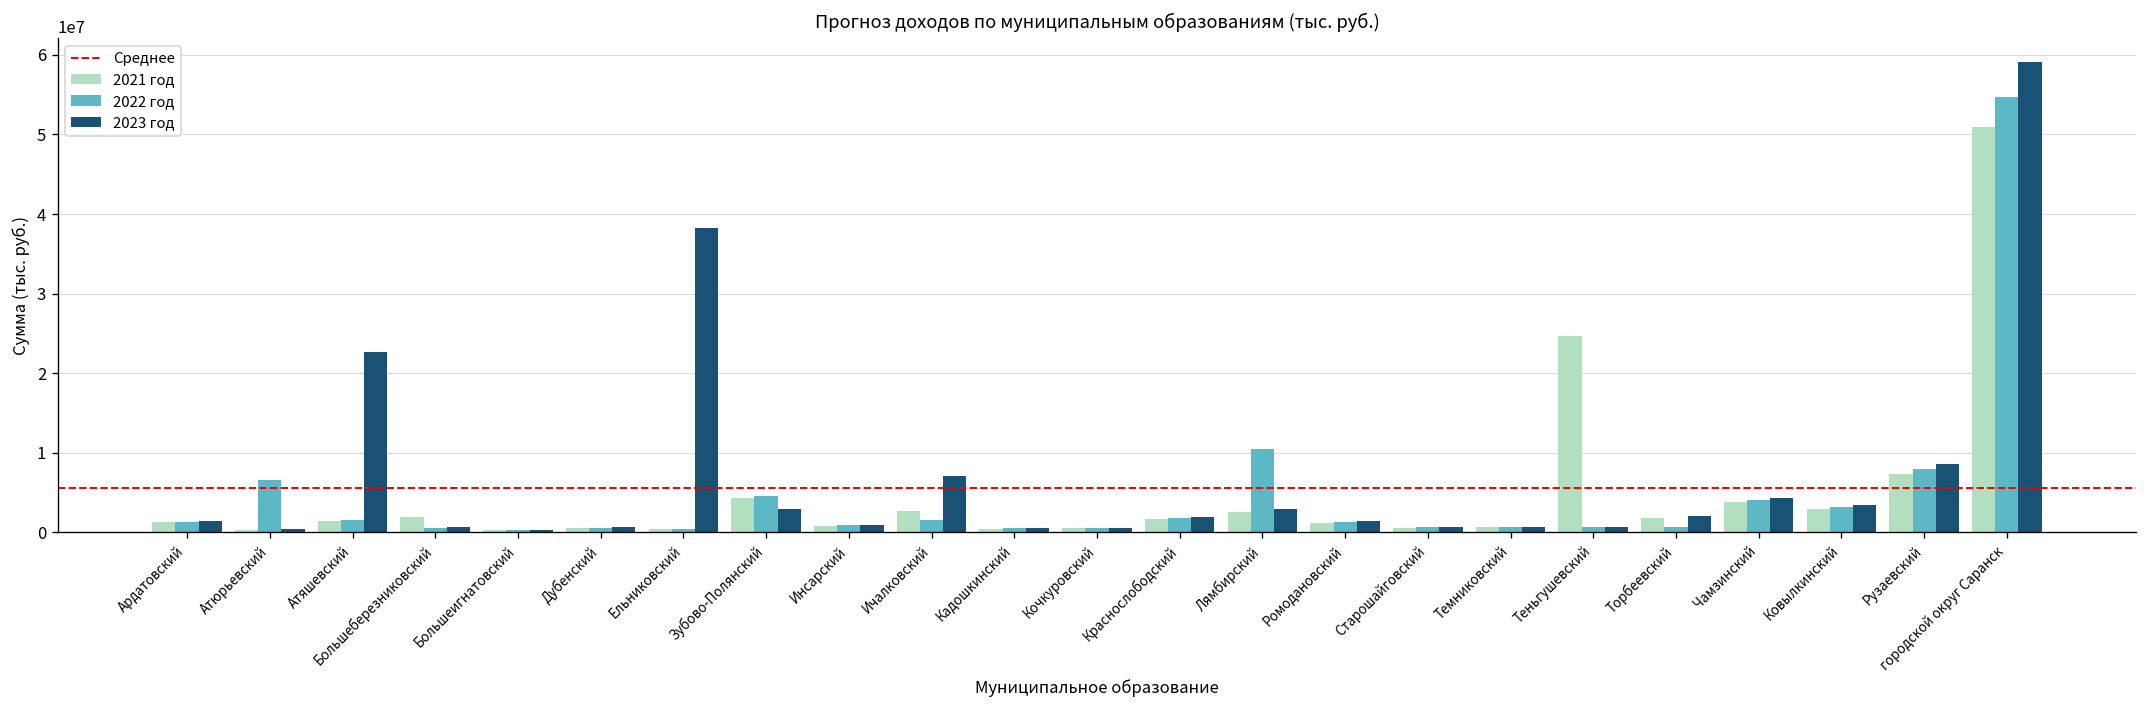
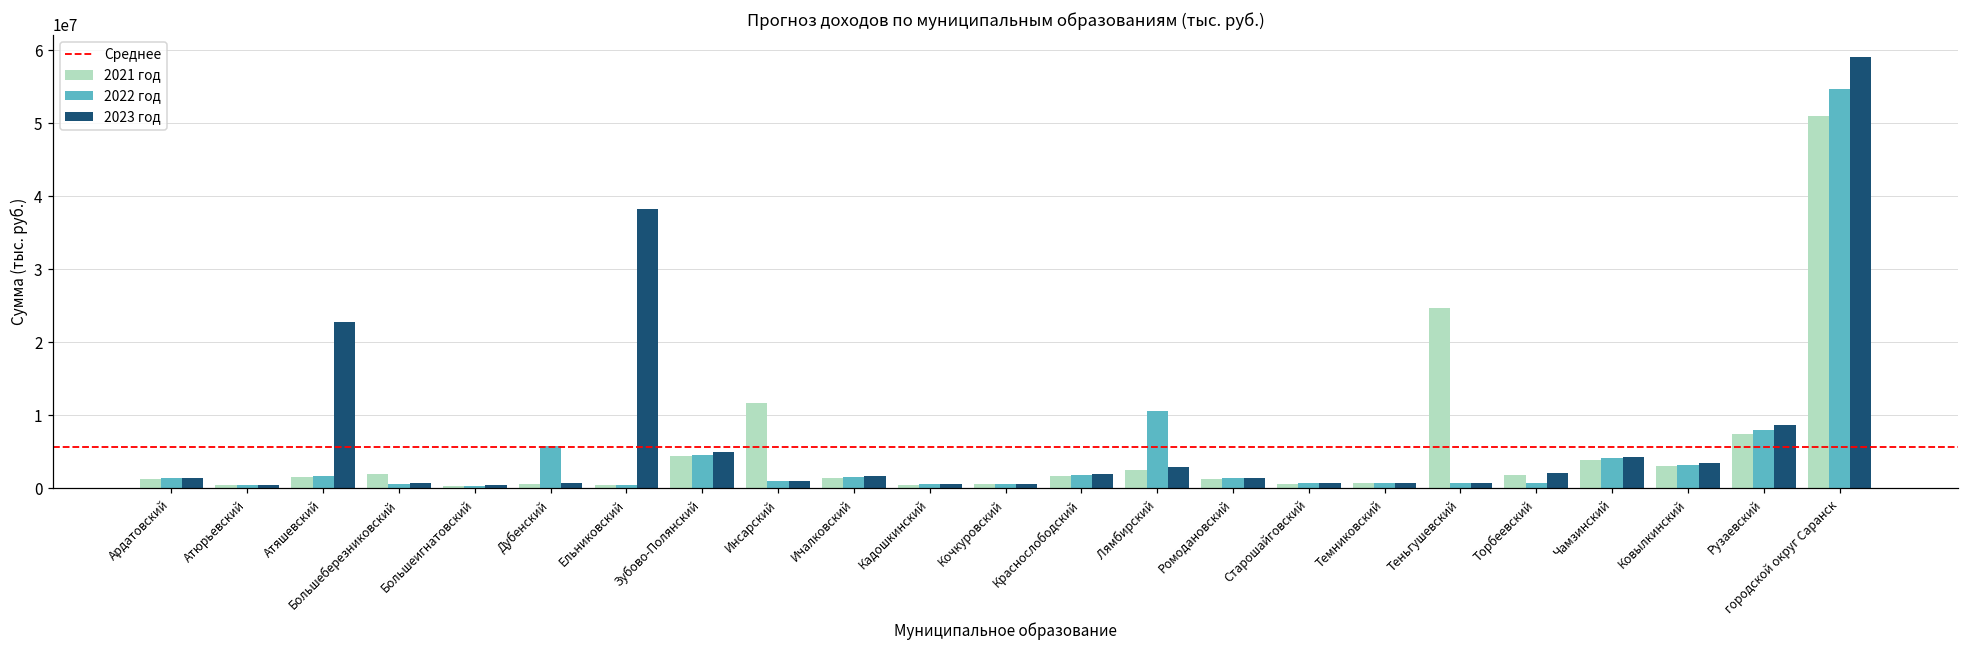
  {
    "2021 год": {
      "Ардатовский": 1000000,
      "Атяшевский": 1000000,
      "Большеберезниковский": 2000000,
      "Дубенский": 1000000,
      "Ельниковский": 0,
      "Зубово-Полянский": 4000000,
-     "Инсарский": 1000000,
-     "Ичалковский": 3000000,
+     "Инсарский": 12000000,
+     "Ичалковский": 1000000,
      "Кадошкинский": 0,
      "Кочкуровский": 1000000,
      "Краснослободский": 2000000,
      "Лямбирский": 3000000,
      "Ромодановский": 1000000,
      "Старошайговский": 1000000,
      "Темниковский": 1000000,
      "Теньгушевский": 25000000,
      "Торбеевский": 2000000,
      "Чамзинский": 4000000,
      "Ковылкинский": 3000000,
      "Рузаевский": 7000000,
      "городской округ Саранск": 51000000
    },
    "2022 год": {
      "Ардатовский": 1000000,
-     "Атюрьевский": 7000000,
+     "Атюрьевский": 0,
      "Атяшевский": 2000000,
      "Большеберезниковский": 1000000,
-     "Дубенский": 1000000,
+     "Дубенский": 6000000,
      "Ельниковский": 0,
      "Зубово-Полянский": 5000000,
      "Инсарский": 1000000,
      "Ичалковский": 2000000,
      "Кадошкинский": 0,
      "Кочкуровский": 1000000,
      "Краснослободский": 2000000,
      "Лямбирский": 10000000,
      "Ромодановский": 1000000,
      "Старошайговский": 1000000,
      "Темниковский": 1000000,
      "Теньгушевский": 1000000,
      "Торбеевский": 1000000,
      "Чамзинский": 4000000,
      "Ковылкинский": 3000000,
      "Рузаевский": 8000000,
      "городской округ Саранск": 55000000
    },
    "2023 год": {
      "Ардатовский": 1000000,
      "Атюрьевский": 0,
      "Атяшевский": 23000000,
      "Большеберезниковский": 1000000,
      "Дубенский": 1000000,
      "Ельниковский": 38000000,
-     "Зубово-Полянский": 3000000,
+     "Зубово-Полянский": 5000000,
      "Инсарский": 1000000,
-     "Ичалковский": 7000000,
+     "Ичалковский": 2000000,
      "Кадошкинский": 1000000,
      "Кочкуровский": 1000000,
      "Краснослободский": 2000000,
      "Лямбирский": 3000000,
      "Ромодановский": 1000000,
      "Старошайговский": 1000000,
      "Темниковский": 1000000,
      "Теньгушевский": 1000000,
      "Торбеевский": 2000000,
      "Чамзинский": 4000000,
      "Ковылкинский": 3000000,
      "Рузаевский": 9000000,
      "городской округ Саранск": 59000000
    }
  }
